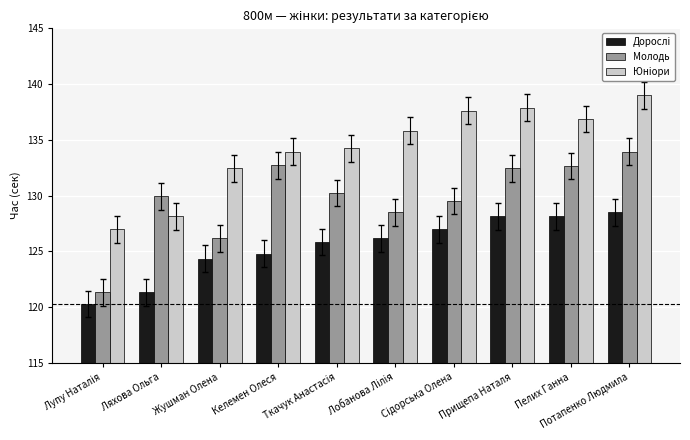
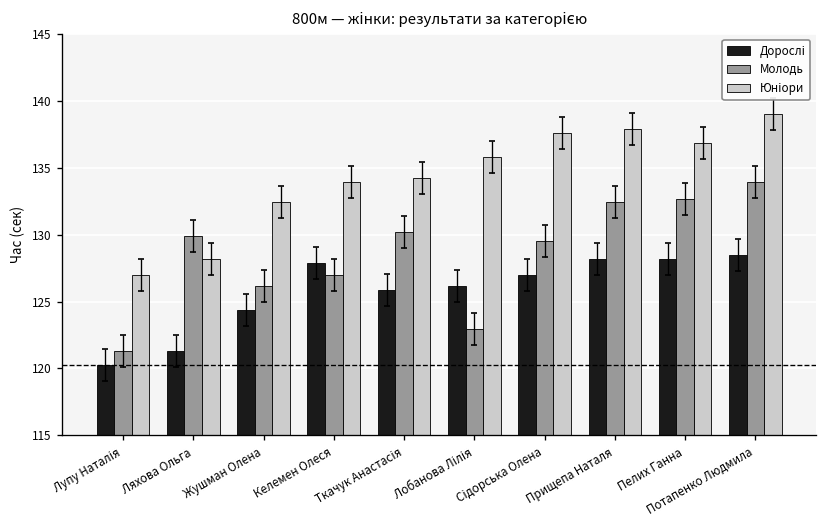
  {
    "Дорослі": {
      "Лупу Наталія": 120.3,
      "Ляхова Ольга": 121.3,
      "Жушман Олена": 124.4,
-     "Келемен Олеся": 124.8,
+     "Келемен Олеся": 127.9,
      "Ткачук Анастасія": 125.8,
      "Лобанова Лілія": 126.2,
      "Сідорська Олена": 127.0,
      "Прищепа Наталя": 128.2,
      "Пелих Ганна": 128.2,
      "Потапенко Людмила": 128.5
    },
    "Молодь": {
      "Лупу Наталія": 121.3,
      "Ляхова Ольга": 129.9,
      "Жушман Олена": 126.2,
-     "Келемен Олеся": 132.7,
+     "Келемен Олеся": 127.0,
      "Ткачук Анастасія": 130.2,
-     "Лобанова Лілія": 128.5,
+     "Лобанова Лілія": 123.0,
      "Сідорська Олена": 129.5,
      "Прищепа Наталя": 132.4,
      "Пелих Ганна": 132.7,
      "Потапенко Людмила": 133.9
    },
    "Юніори": {
      "Лупу Наталія": 127.0,
      "Ляхова Ольга": 128.2,
      "Жушман Олена": 132.4,
      "Келемен Олеся": 133.9,
      "Ткачук Анастасія": 134.2,
      "Лобанова Лілія": 135.8,
      "Сідорська Олена": 137.6,
      "Прищепа Наталя": 137.9,
      "Пелих Ганна": 136.9,
      "Потапенко Людмила": 139.0
    }
  }
